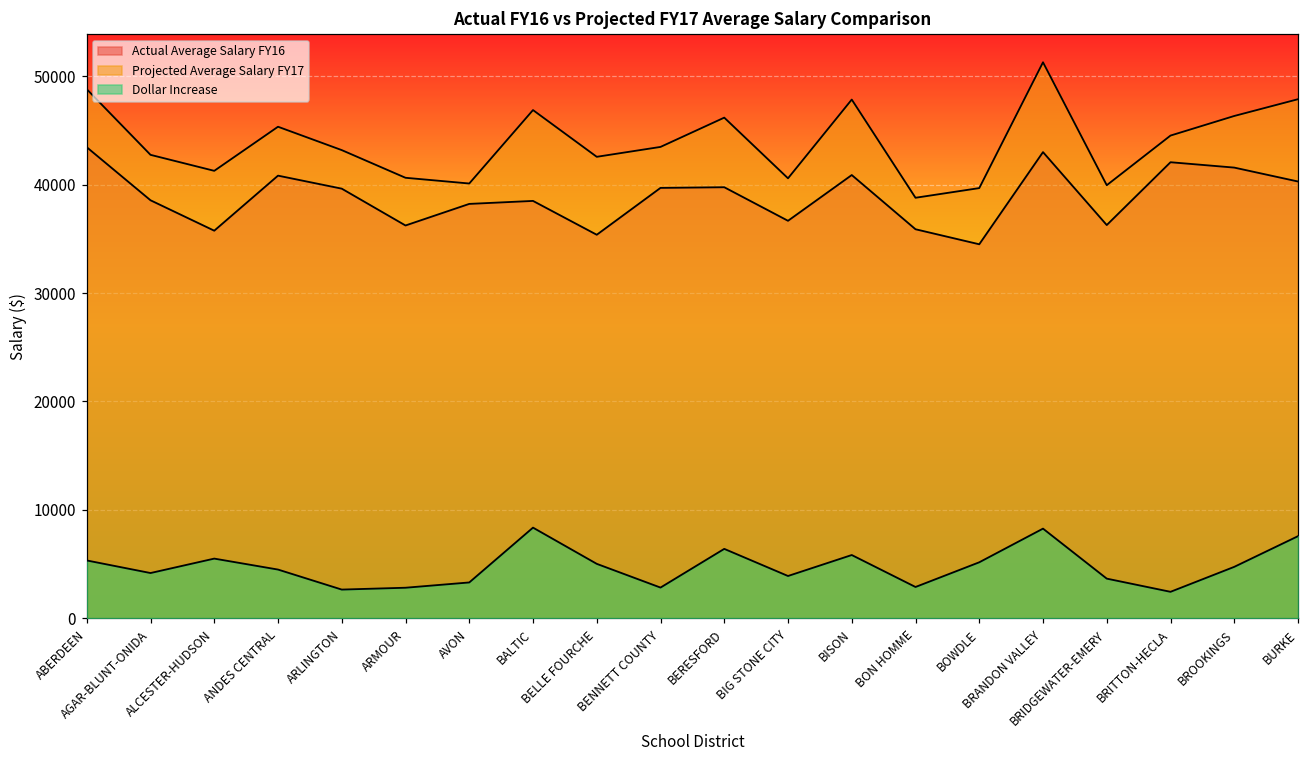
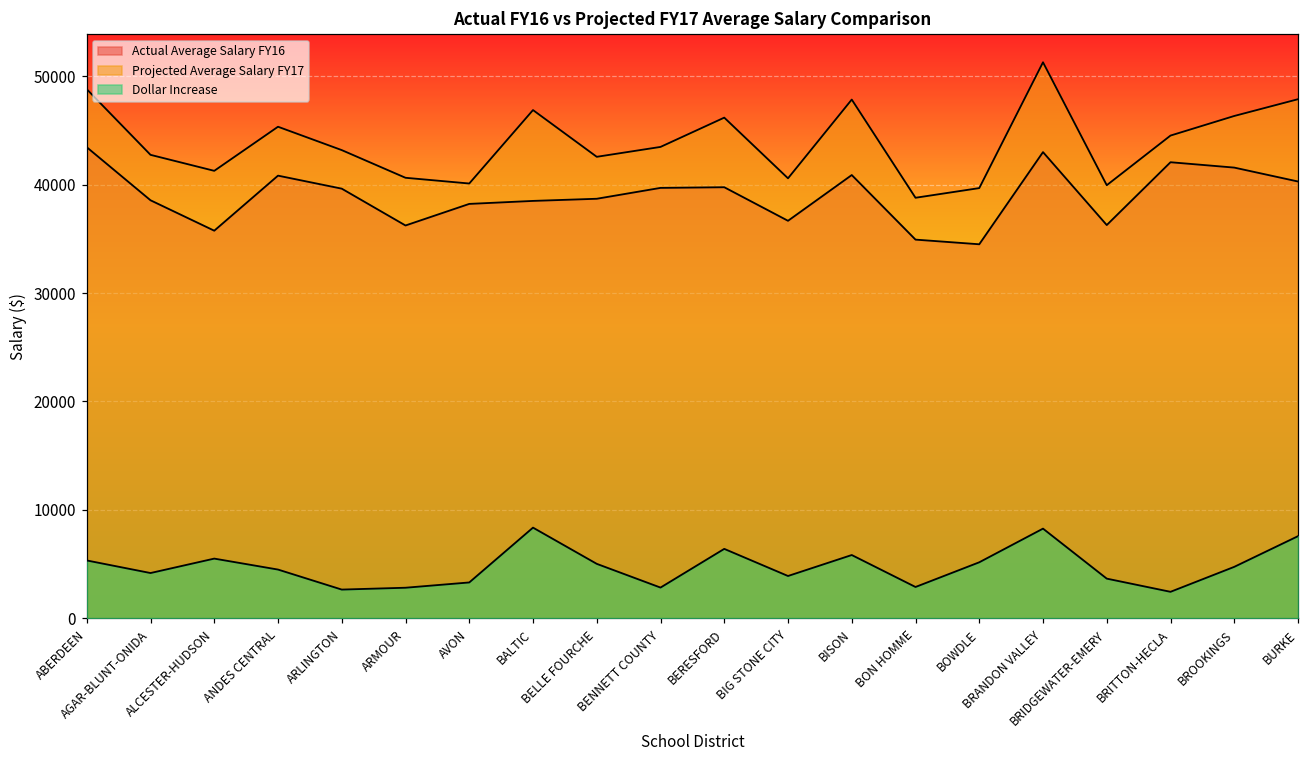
  {
    "Actual Average Salary FY16": {
      "ABERDEEN": 43000,
      "AGAR-BLUNT-ONIDA": 39000,
      "ALCESTER-HUDSON": 36000,
      "ANDES CENTRAL": 41000,
      "ARLINGTON": 40000,
      "ARMOUR": 36000,
      "AVON": 38000,
      "BALTIC": 38000,
-     "BELLE FOURCHE": 35000,
+     "BELLE FOURCHE": 39000,
      "BENNETT COUNTY": 40000,
      "BERESFORD": 40000,
      "BIG STONE CITY": 37000,
      "BISON": 41000,
-     "BON HOMME": 36000,
+     "BON HOMME": 35000,
      "BOWDLE": 34000,
      "BRANDON VALLEY": 43000,
      "BRIDGEWATER-EMERY": 36000,
      "BRITTON-HECLA": 42000,
      "BROOKINGS": 42000,
      "BURKE": 40000
    },
    "Projected Average Salary FY17": {
      "ABERDEEN": 49000,
      "AGAR-BLUNT-ONIDA": 43000,
      "ALCESTER-HUDSON": 41000,
      "ANDES CENTRAL": 45000,
      "ARLINGTON": 43000,
      "ARMOUR": 41000,
      "AVON": 40000,
      "BALTIC": 47000,
      "BELLE FOURCHE": 43000,
      "BENNETT COUNTY": 43000,
      "BERESFORD": 46000,
      "BIG STONE CITY": 41000,
      "BISON": 48000,
      "BON HOMME": 39000,
      "BOWDLE": 40000,
      "BRANDON VALLEY": 51000,
      "BRIDGEWATER-EMERY": 40000,
      "BRITTON-HECLA": 45000,
      "BROOKINGS": 46000,
      "BURKE": 48000
    },
    "Dollar Increase": {
      "ABERDEEN": 5000,
      "AGAR-BLUNT-ONIDA": 4000,
      "ALCESTER-HUDSON": 6000,
      "ANDES CENTRAL": 5000,
      "ARLINGTON": 3000,
      "ARMOUR": 3000,
      "AVON": 3000,
      "BALTIC": 8000,
      "BELLE FOURCHE": 5000,
      "BENNETT COUNTY": 3000,
      "BERESFORD": 6000,
      "BIG STONE CITY": 4000,
      "BISON": 6000,
      "BON HOMME": 3000,
      "BOWDLE": 5000,
      "BRANDON VALLEY": 8000,
      "BRIDGEWATER-EMERY": 4000,
      "BRITTON-HECLA": 2000,
      "BROOKINGS": 5000,
      "BURKE": 8000
    }
  }
